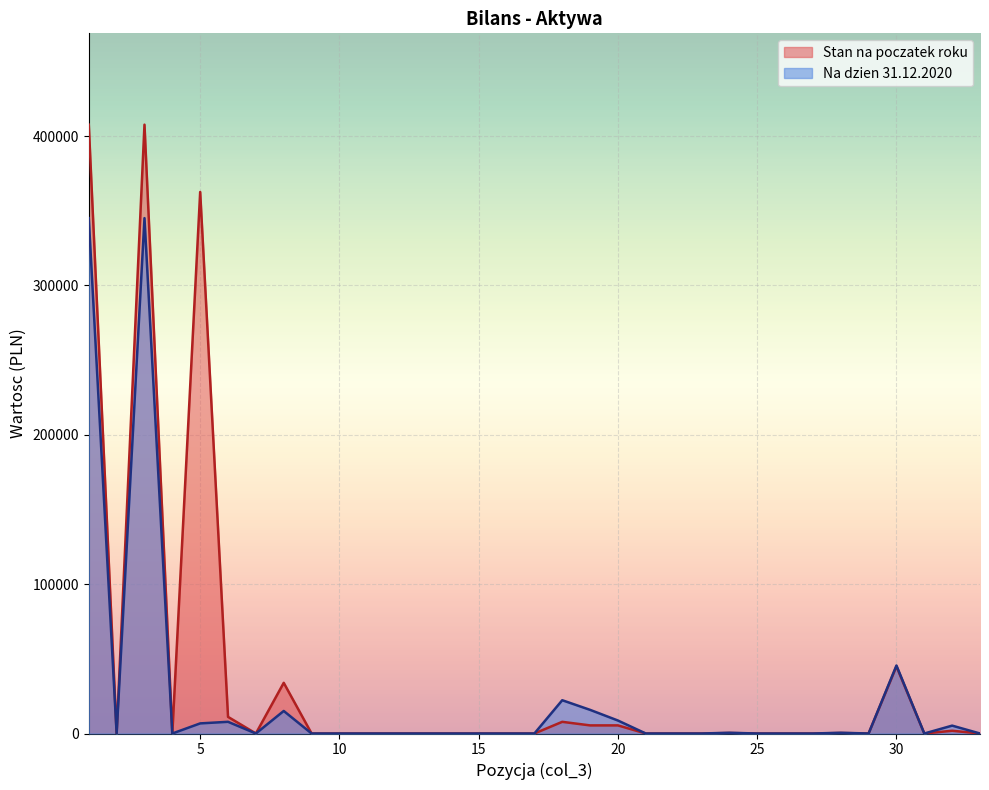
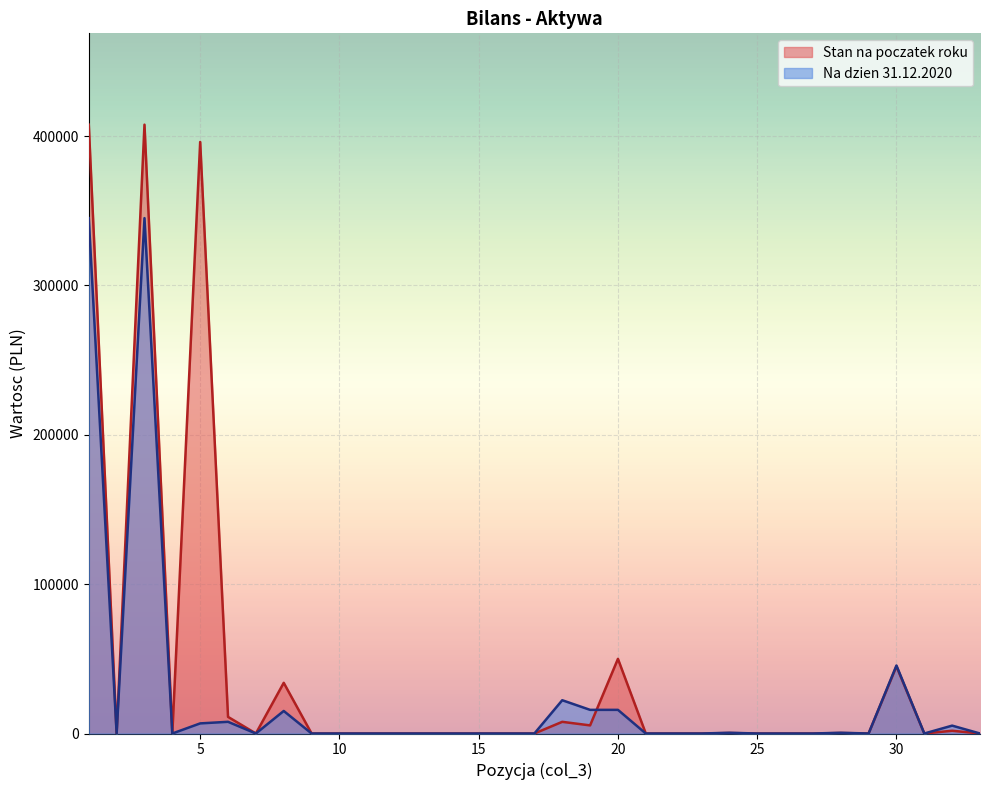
  {
    "Stan na poczatek roku": {
-     "5": 363000,
-     "20": 5000
+     "5": 396000,
+     "20": 50000
    },
    "Na dzien 31.12.2020": {
      "5": 7000,
-     "20": 9000
+     "20": 16000
    }
  }
